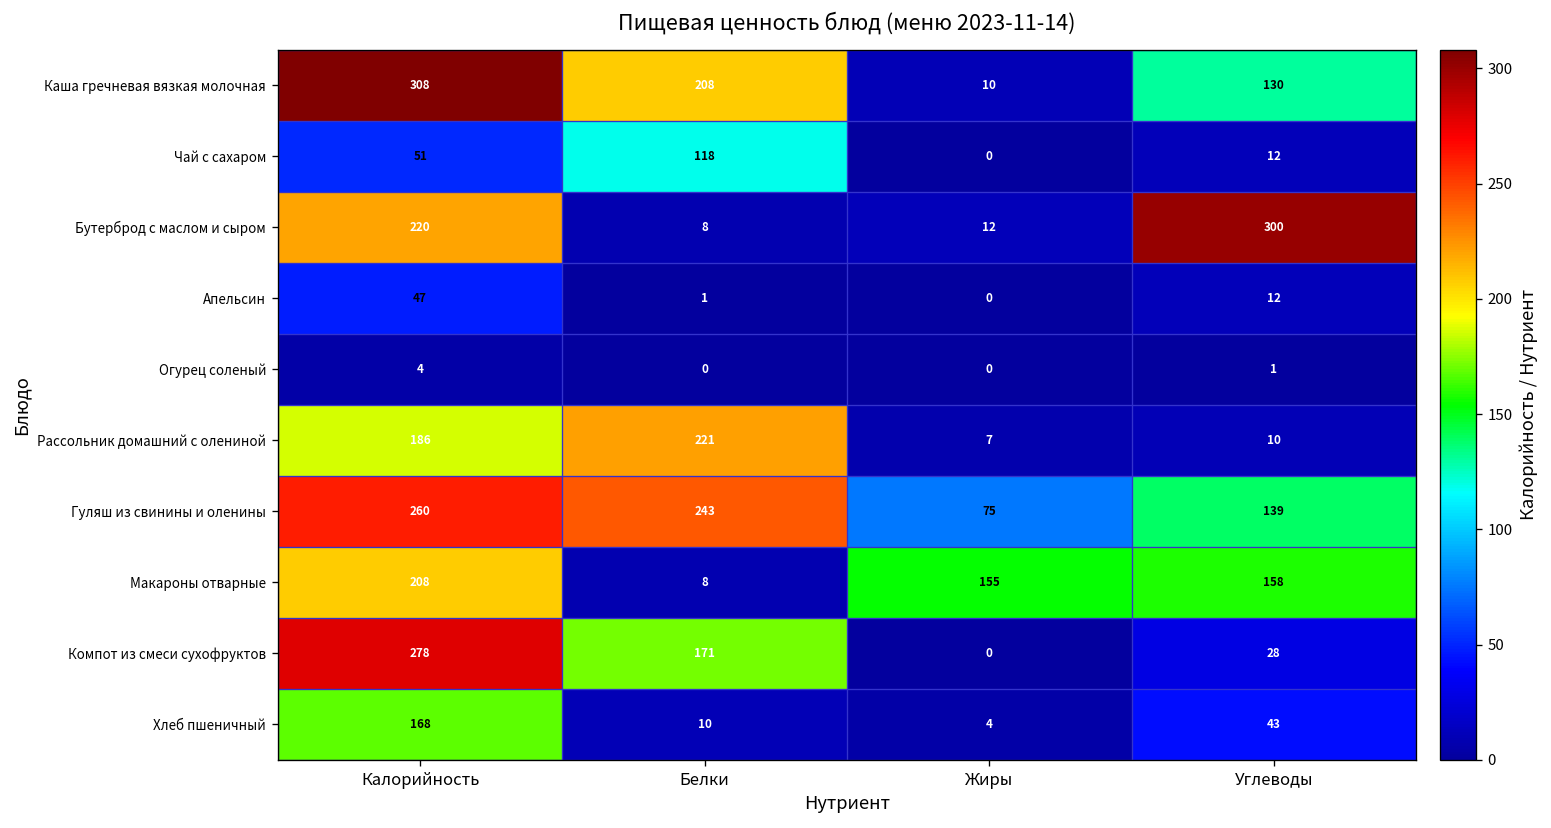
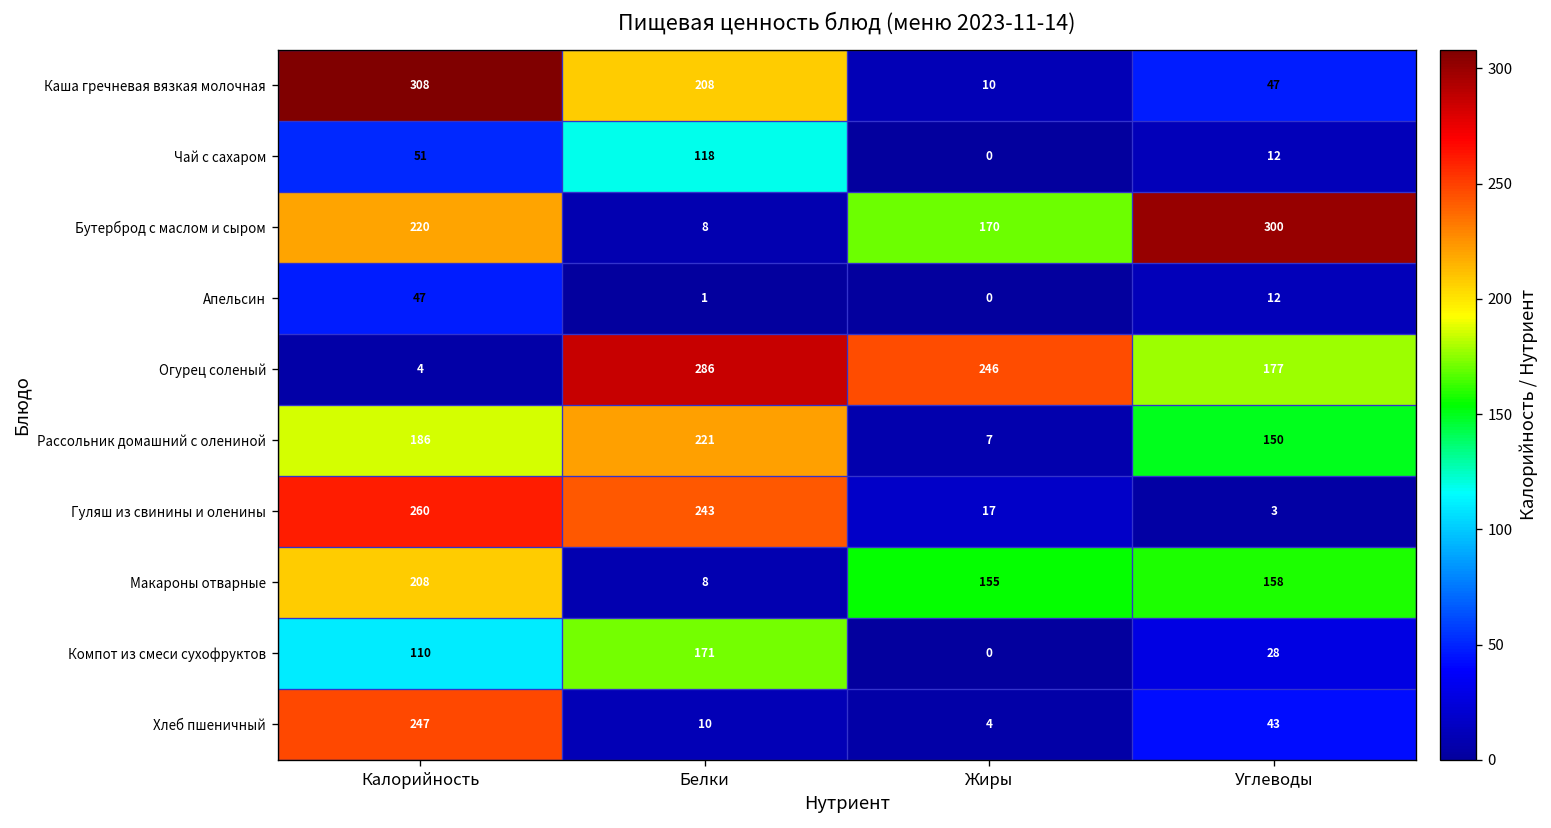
  {
    "Каша гречневая вязкая молочная": {
      "Калорийность": 308,
      "Белки": 208,
      "Жиры": 10,
-     "Углеводы": 130
+     "Углеводы": 47
    },
    "Чай с сахаром": {
      "Калорийность": 51,
      "Белки": 118,
      "Жиры": 0,
      "Углеводы": 12
    },
    "Бутерброд с маслом и сыром": {
      "Калорийность": 220,
      "Белки": 8,
-     "Жиры": 12,
+     "Жиры": 170,
      "Углеводы": 300
    },
    "Апельсин": {
      "Калорийность": 47,
      "Белки": 1,
      "Жиры": 0,
      "Углеводы": 12
    },
    "Огурец соленый": {
      "Калорийность": 4,
-     "Белки": 0,
-     "Жиры": 0,
-     "Углеводы": 1
+     "Белки": 286,
+     "Жиры": 246,
+     "Углеводы": 177
    },
    "Рассольник домашний с олениной": {
      "Калорийность": 186,
      "Белки": 221,
      "Жиры": 7,
-     "Углеводы": 10
+     "Углеводы": 150
    },
    "Гуляш из свинины и оленины": {
      "Калорийность": 260,
      "Белки": 243,
-     "Жиры": 75,
-     "Углеводы": 139
+     "Жиры": 17,
+     "Углеводы": 3
    },
    "Макароны отварные": {
      "Калорийность": 208,
      "Белки": 8,
      "Жиры": 155,
      "Углеводы": 158
    },
    "Компот из смеси сухофруктов": {
-     "Калорийность": 278,
+     "Калорийность": 110,
      "Белки": 171,
      "Жиры": 0,
      "Углеводы": 28
    },
    "Хлеб пшеничный": {
-     "Калорийность": 168,
+     "Калорийность": 247,
      "Белки": 10,
      "Жиры": 4,
      "Углеводы": 43
    }
  }
